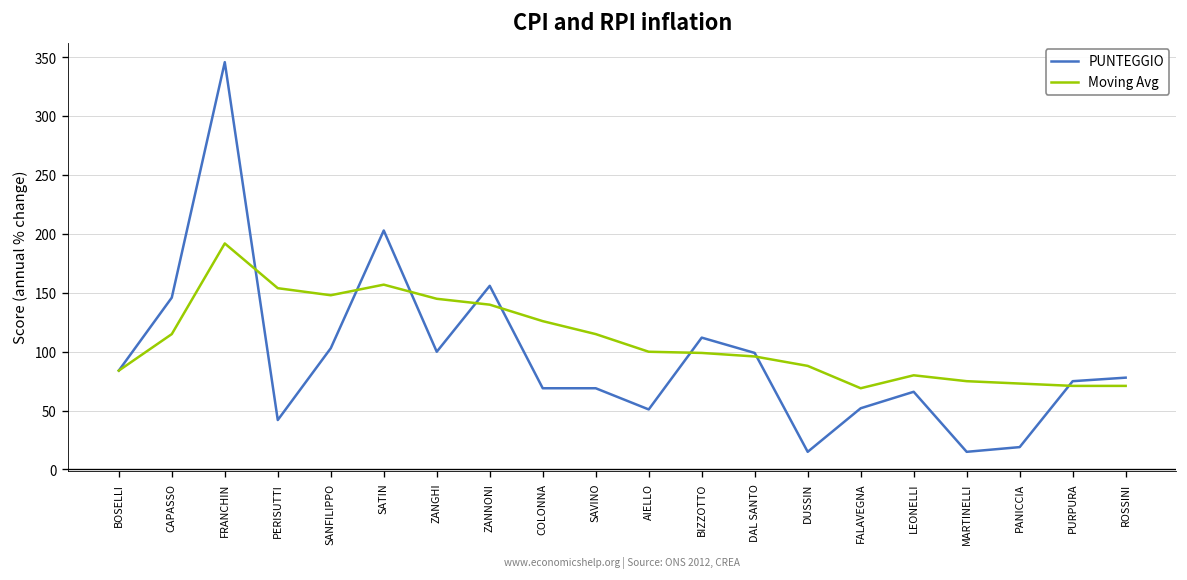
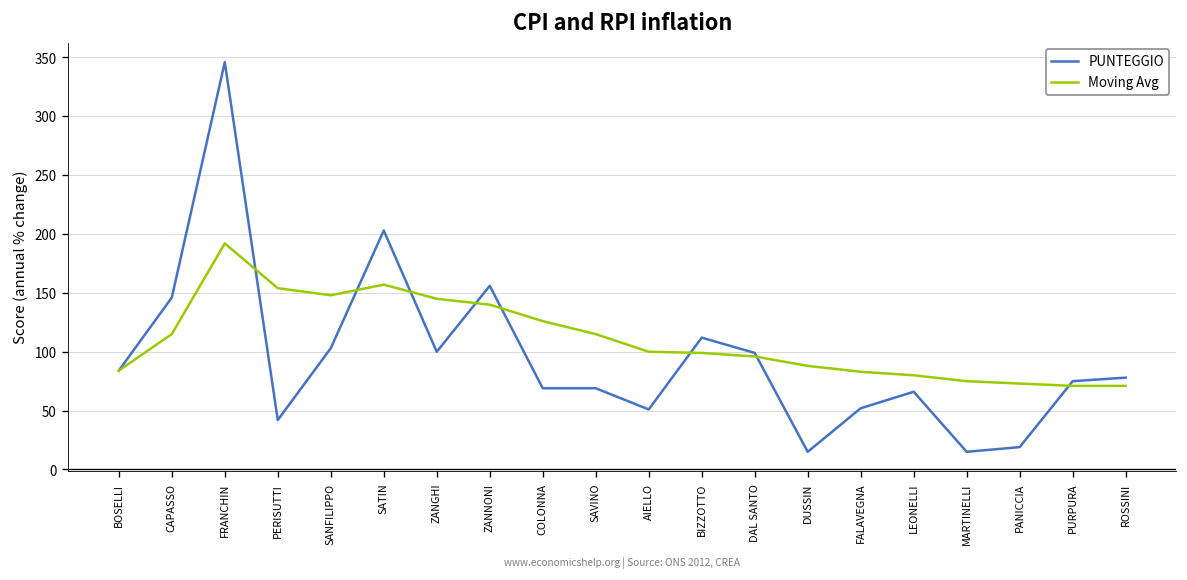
  {
    "PUNTEGGIO": {
      "CAPASSO": 150,
      "FRANCHIN": 350,
      "PERISUTTI": 40,
      "SANFILIPPO": 100,
      "SATIN": 200,
      "ZANGHI": 100,
      "ZANNONI": 160,
      "COLONNA": 70,
      "SAVINO": 70,
      "AIELLO": 50,
      "BIZZOTTO": 110,
      "DAL SANTO": 100,
      "DUSSIN": 20,
      "FALAVEGNA": 50,
      "LEONELLI": 70,
      "MARTINELLI": 20,
      "PANICCIA": 20,
      "PURPURA": 80,
      "ROSSINI": 80
    },
    "Moving Avg": {
      "CAPASSO": 120,
      "FRANCHIN": 190,
      "PERISUTTI": 150,
      "SANFILIPPO": 150,
      "SATIN": 160,
      "ZANGHI": 150,
      "ZANNONI": 140,
      "COLONNA": 130,
      "SAVINO": 120,
      "AIELLO": 100,
      "BIZZOTTO": 100,
      "DAL SANTO": 100,
      "DUSSIN": 90,
-     "FALAVEGNA": 70,
+     "FALAVEGNA": 80,
      "LEONELLI": 80,
      "MARTINELLI": 80,
      "PANICCIA": 70,
      "PURPURA": 70,
      "ROSSINI": 70
    }
  }
